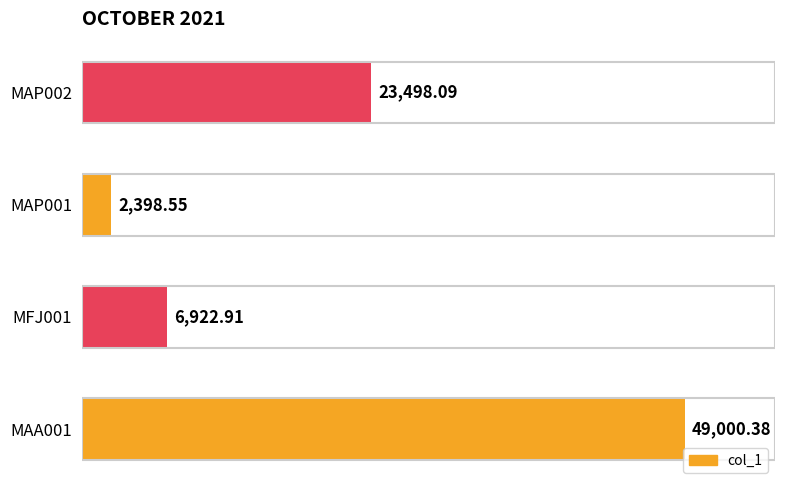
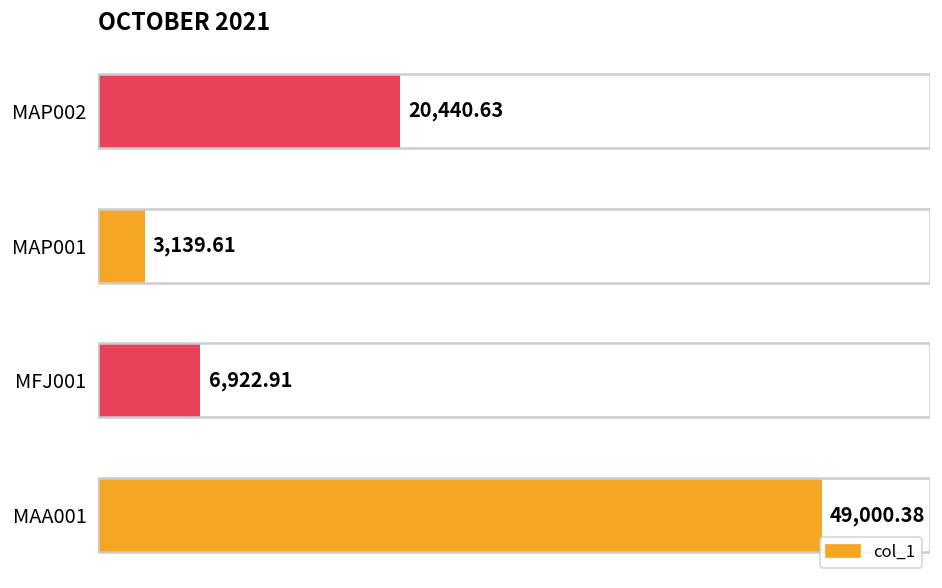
  {
-   "MAP002": "23,498.09",
-   "MAP001": "2,398.55",
+   "MAP002": "20,440.63",
+   "MAP001": "3,139.61",
    "MFJ001": "6,922.91",
    "MAA001": "49,000.38"
  }
